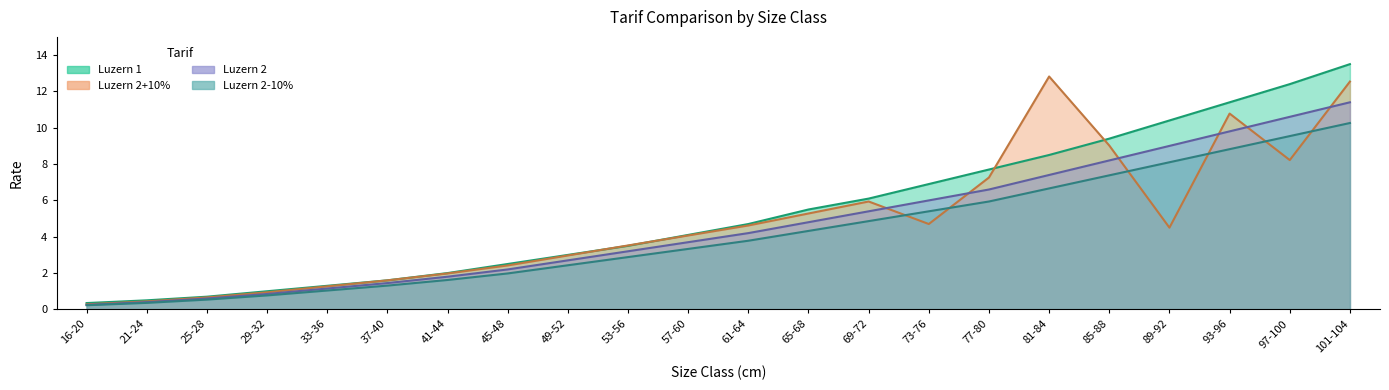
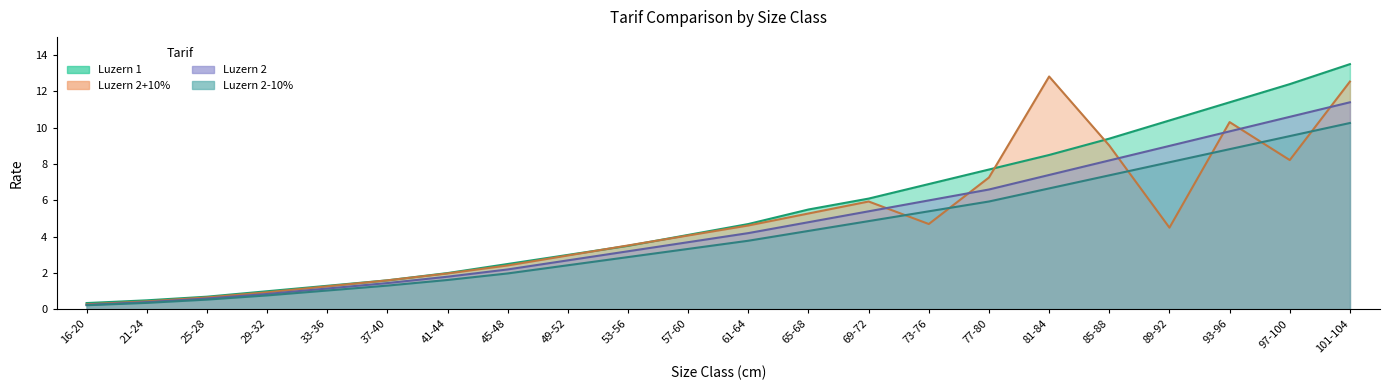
  {
    "Luzern 2+10%": {
      "65-68": 5.3,
      "69-72": 5.9,
      "73-76": 4.7,
      "77-80": 7.3,
      "81-84": 12.8,
      "85-88": 9.0,
      "89-92": 4.5,
-     "93-96": 10.8,
+     "93-96": 10.3,
      "97-100": 8.2,
      "101-104": 12.5
    }
  }
